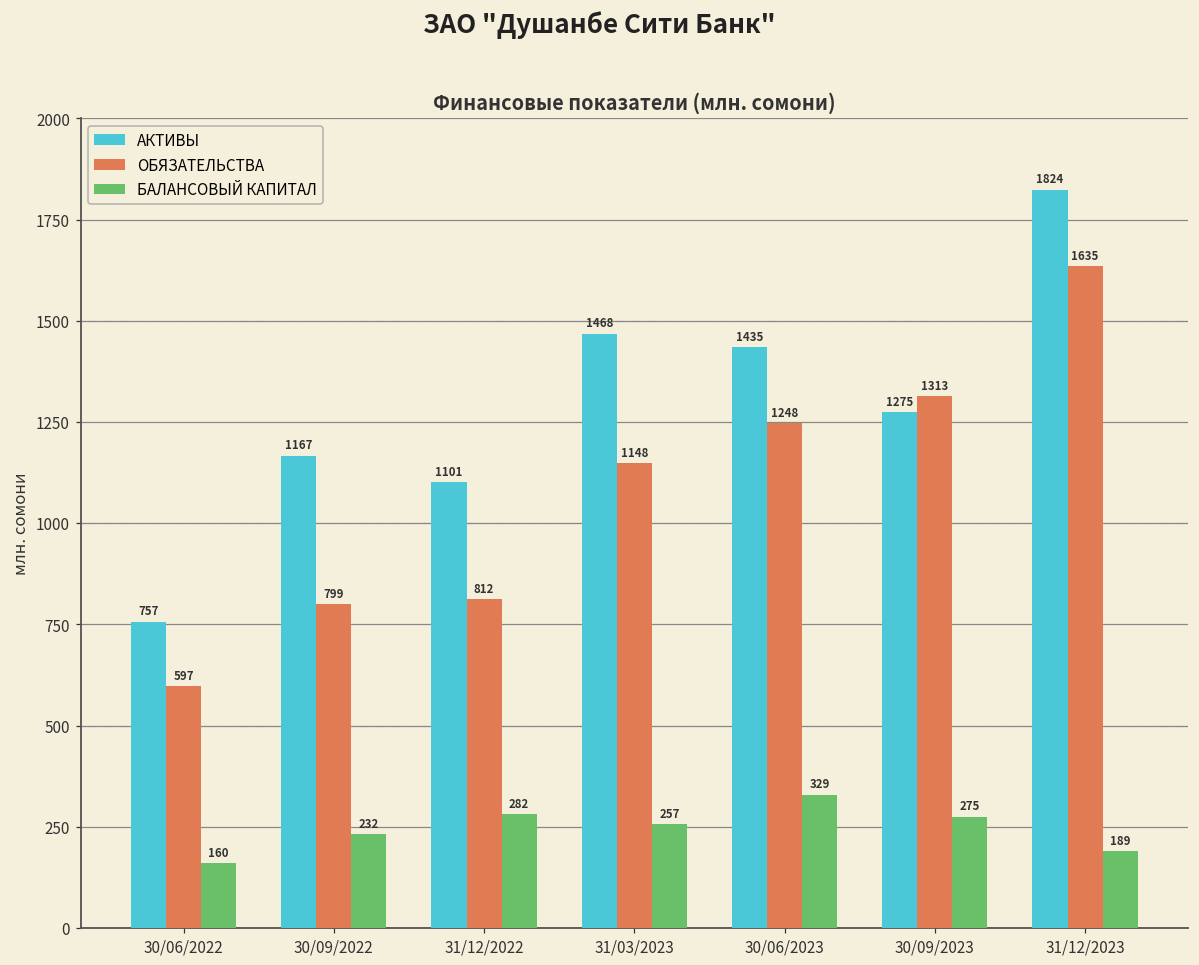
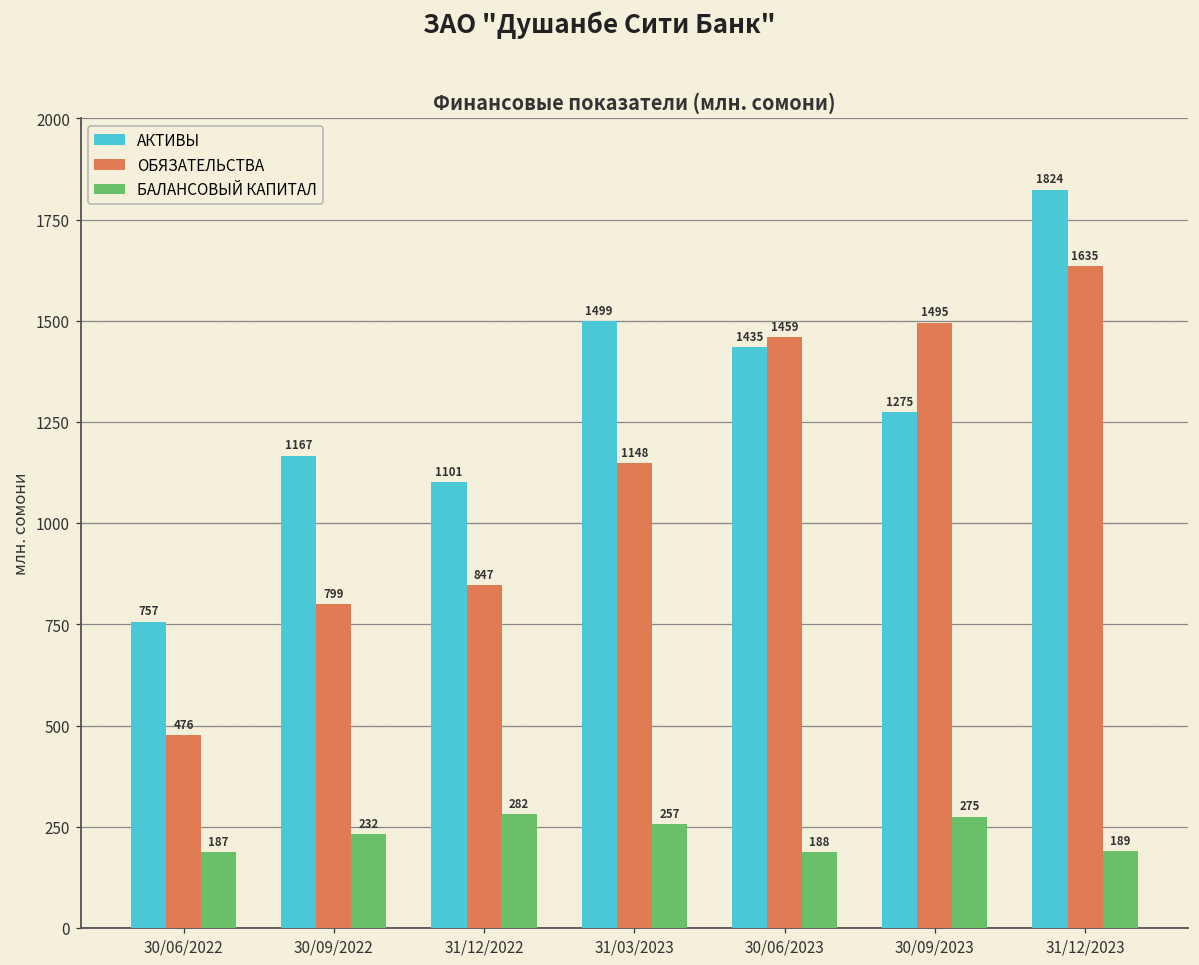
  {
    "АКТИВЫ": {
      "30/06/2022": 757,
      "30/09/2022": 1167,
      "31/12/2022": 1101,
-     "31/03/2023": 1468,
+     "31/03/2023": 1499,
      "30/06/2023": 1435,
      "30/09/2023": 1275,
      "31/12/2023": 1824
    },
    "ОБЯЗАТЕЛЬСТВА": {
-     "30/06/2022": 597,
+     "30/06/2022": 476,
      "30/09/2022": 799,
-     "31/12/2022": 812,
+     "31/12/2022": 847,
      "31/03/2023": 1148,
-     "30/06/2023": 1248,
-     "30/09/2023": 1313,
+     "30/06/2023": 1459,
+     "30/09/2023": 1495,
      "31/12/2023": 1635
    },
    "БАЛАНСОВЫЙ КАПИТАЛ": {
-     "30/06/2022": 160,
+     "30/06/2022": 187,
      "30/09/2022": 232,
      "31/12/2022": 282,
      "31/03/2023": 257,
-     "30/06/2023": 329,
+     "30/06/2023": 188,
      "30/09/2023": 275,
      "31/12/2023": 189
    }
  }
